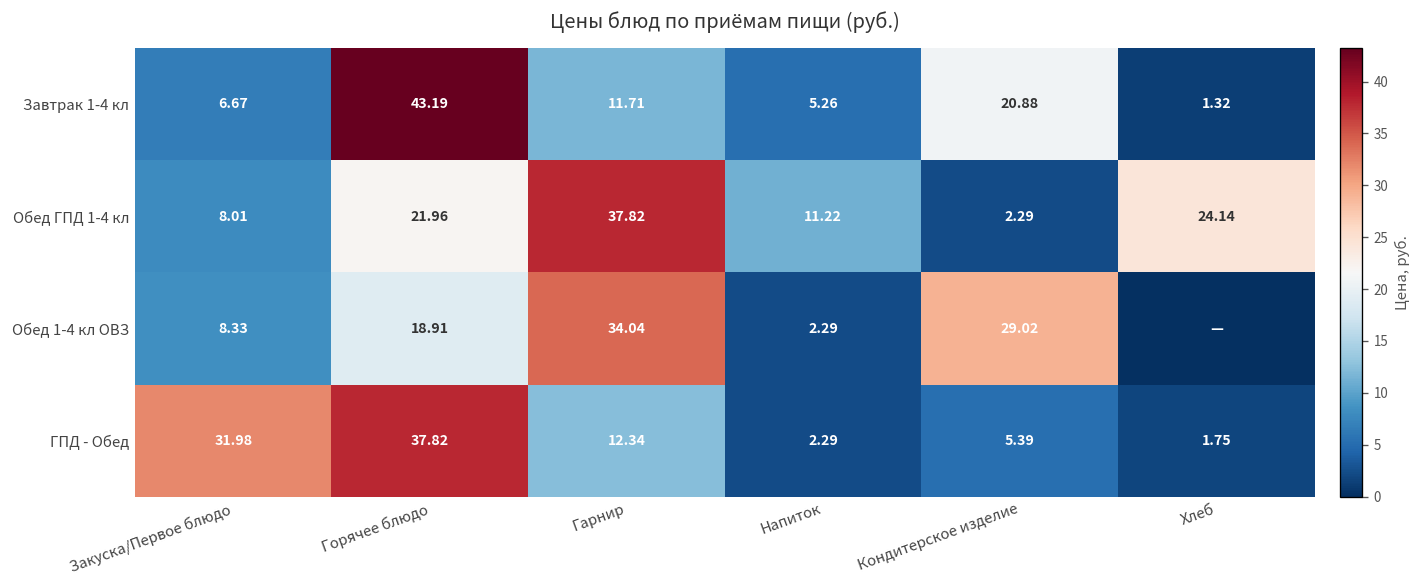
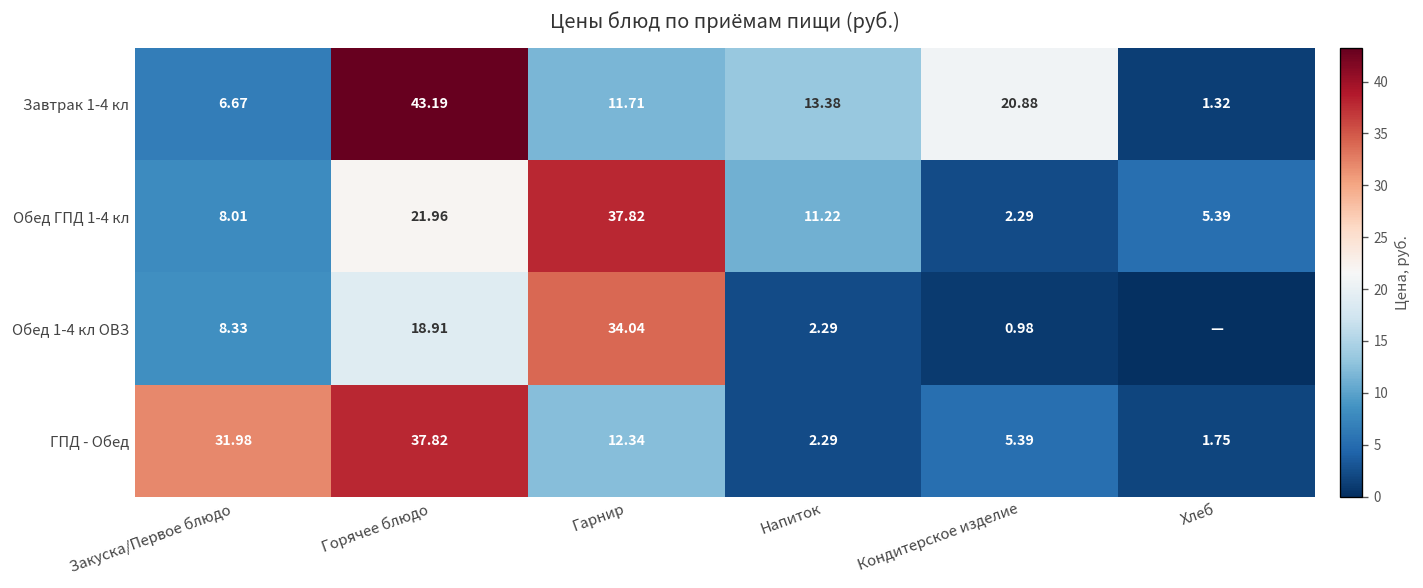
  {
    "Завтрак 1-4 кл": {
      "Закуска/Первое блюдо": 6.67,
      "Горячее блюдо": 43.19,
      "Гарнир": 11.71,
-     "Напиток": 5.26,
+     "Напиток": 13.38,
      "Кондитерское изделие": 20.88,
      "Хлеб": 1.32
    },
    "Обед ГПД 1-4 кл": {
      "Закуска/Первое блюдо": 8.01,
      "Горячее блюдо": 21.96,
      "Гарнир": 37.82,
      "Напиток": 11.22,
      "Кондитерское изделие": 2.29,
-     "Хлеб": 24.14
+     "Хлеб": 5.39
    },
    "Обед 1-4 кл ОВЗ": {
      "Закуска/Первое блюдо": 8.33,
      "Горячее блюдо": 18.91,
      "Гарнир": 34.04,
      "Напиток": 2.29,
-     "Кондитерское изделие": 29.02
+     "Кондитерское изделие": 0.98
    },
    "ГПД - Обед": {
      "Закуска/Первое блюдо": 31.98,
      "Горячее блюдо": 37.82,
      "Гарнир": 12.34,
      "Напиток": 2.29,
      "Кондитерское изделие": 5.39,
      "Хлеб": 1.75
    }
  }
